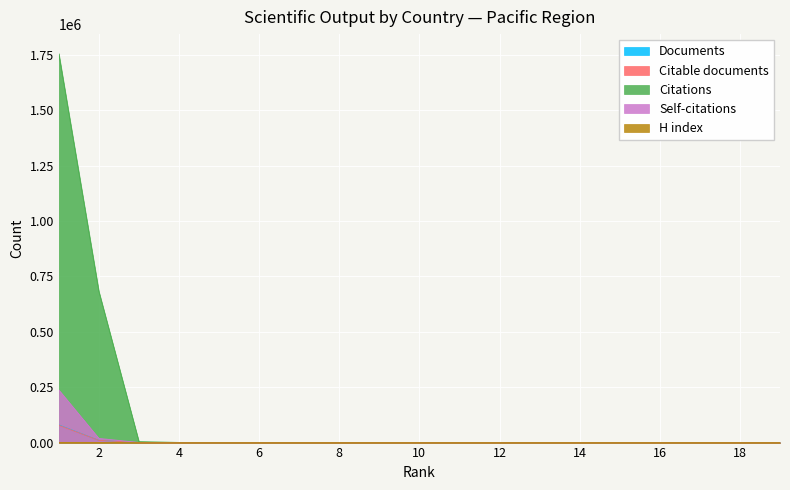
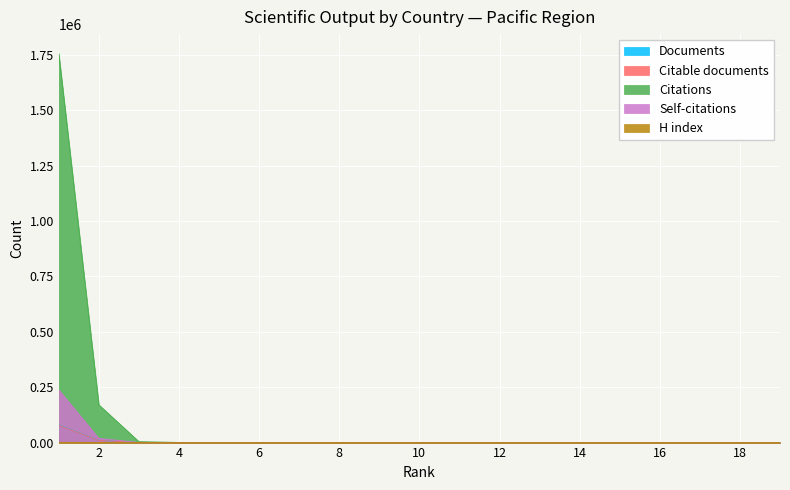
  {
    "Citations": {
-     "2": 680000
+     "2": 170000
    }
  }
